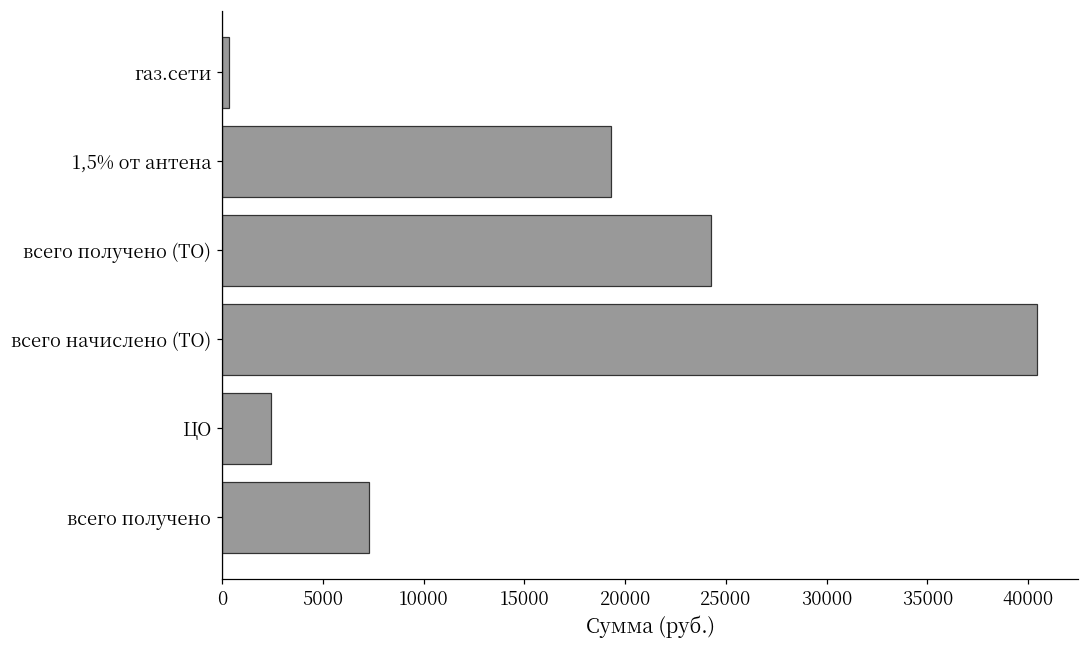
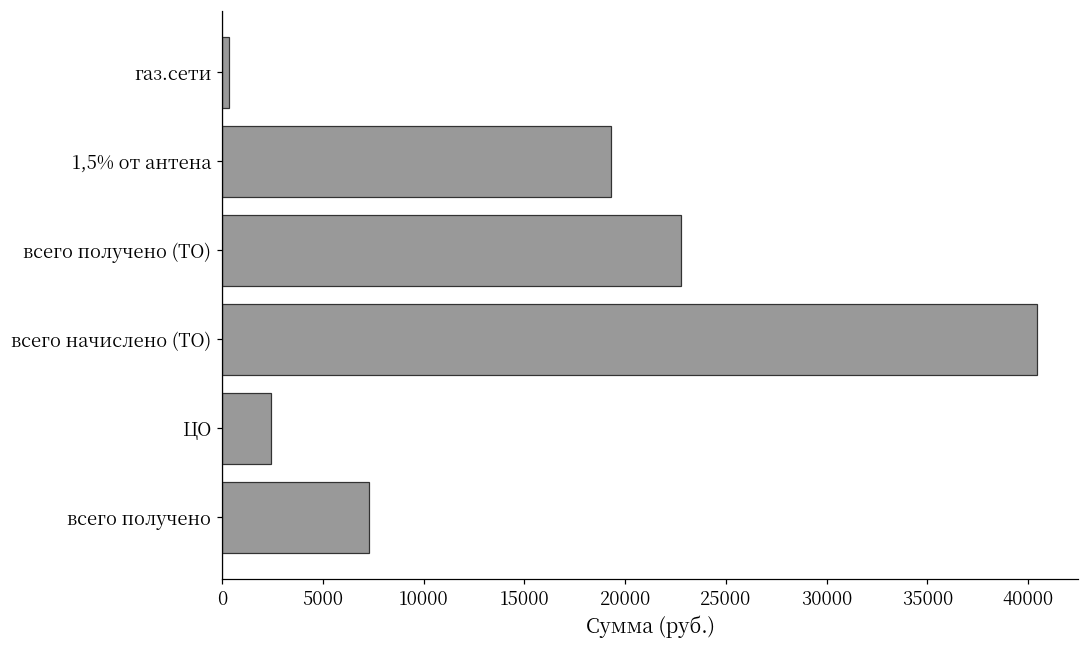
  {
    "газ.сети": 400,
    "1,5% от антена": 19300,
-   "всего получено (ТО)": 24300,
+   "всего получено (ТО)": 22800,
    "всего начислено (ТО)": 40500,
    "ЦО": 2400,
    "всего получено": 7300
  }
